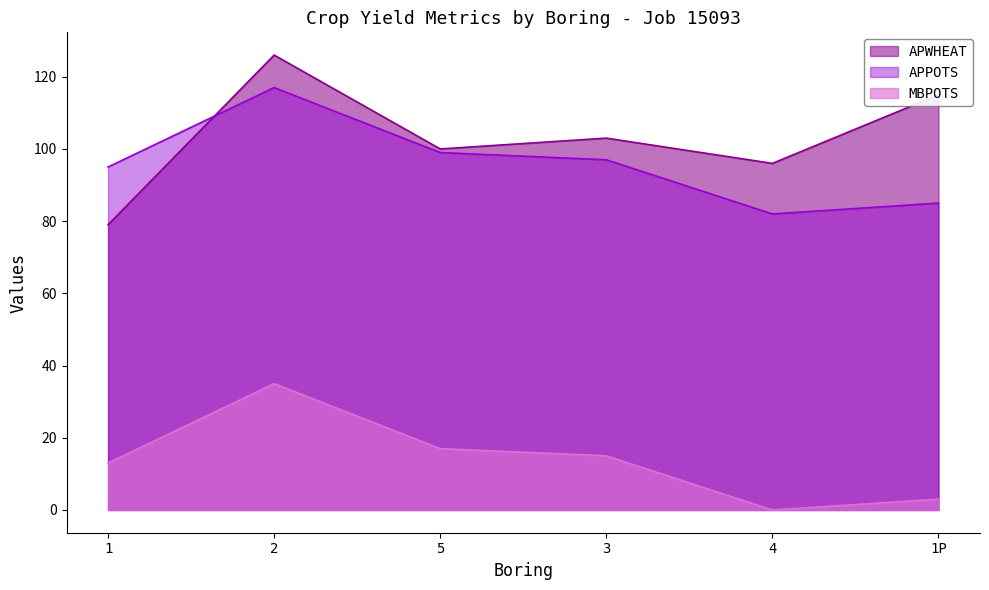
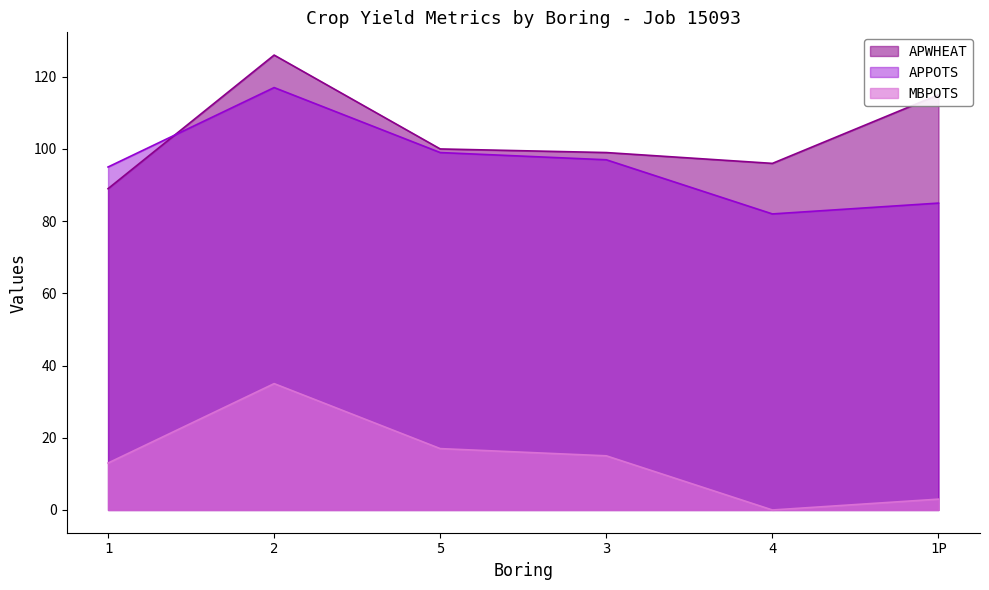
  {
    "APWHEAT": {
-     "1": 79,
+     "1": 89,
      "2": 126,
      "5": 100,
-     "3": 103,
+     "3": 99,
      "4": 96
    }
  }
